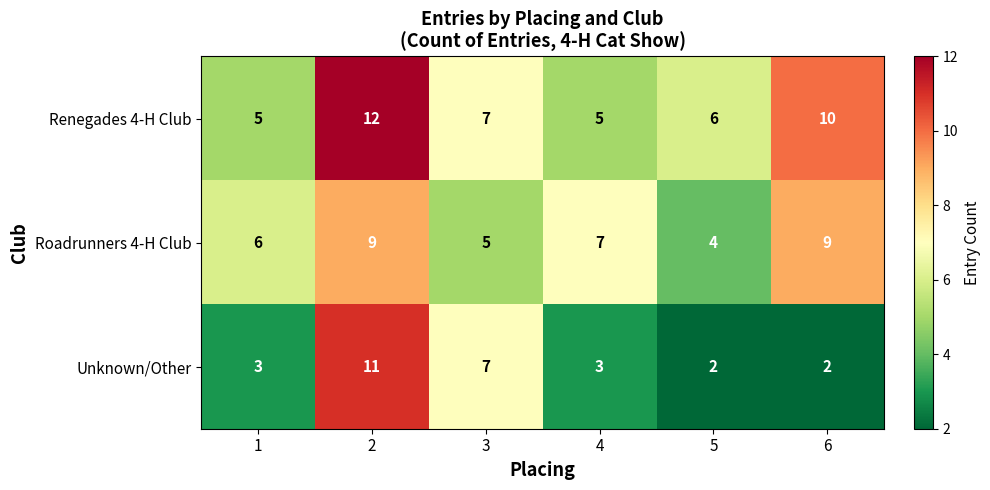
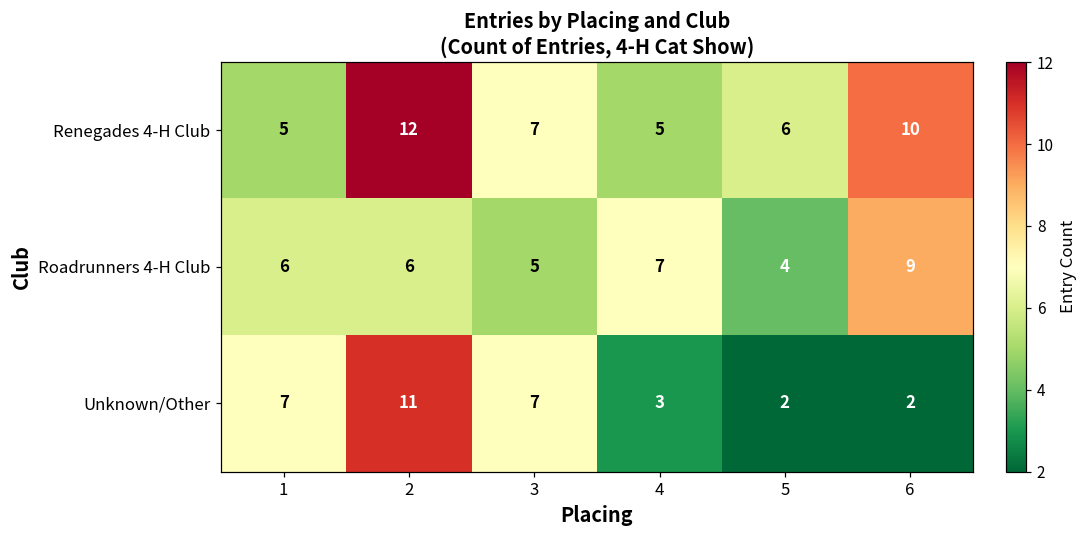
  {
    "Renegades 4-H Club": {
      "1": 5,
      "2": 12,
      "3": 7,
      "4": 5,
      "5": 6,
      "6": 10
    },
    "Roadrunners 4-H Club": {
      "1": 6,
-     "2": 9,
+     "2": 6,
      "3": 5,
      "4": 7,
      "5": 4,
      "6": 9
    },
    "Unknown/Other": {
-     "1": 3,
+     "1": 7,
      "2": 11,
      "3": 7,
      "4": 3,
      "5": 2,
      "6": 2
    }
  }
